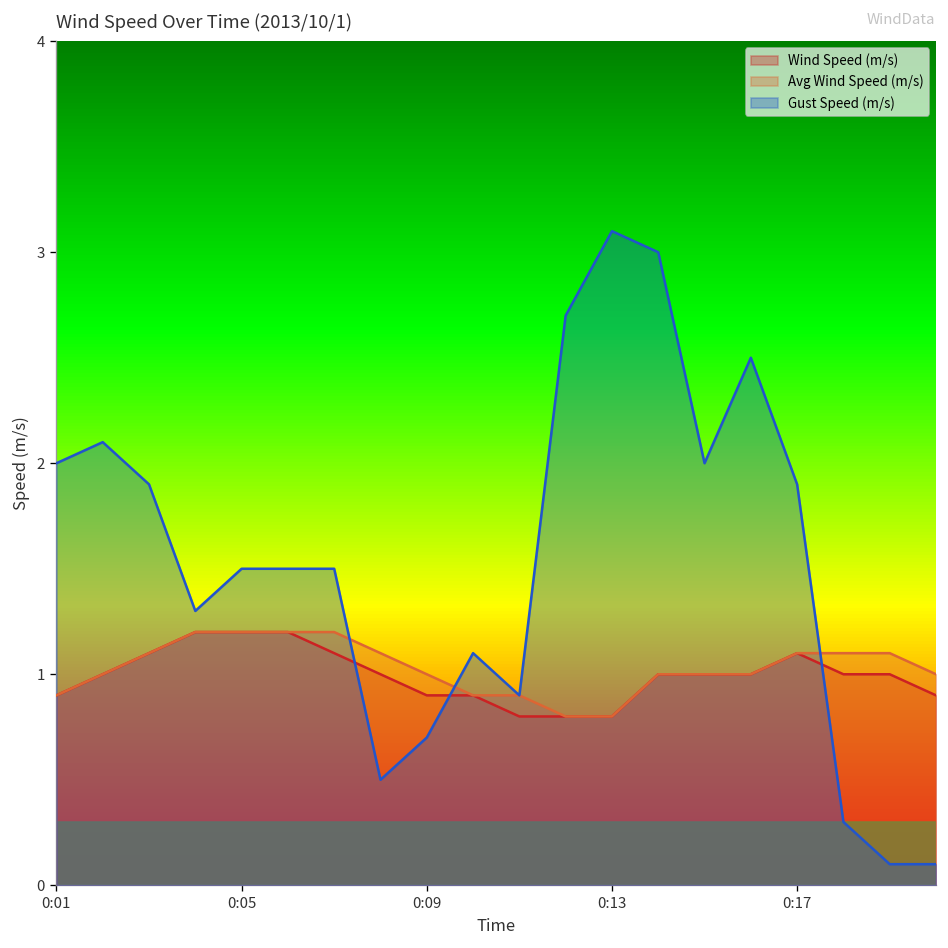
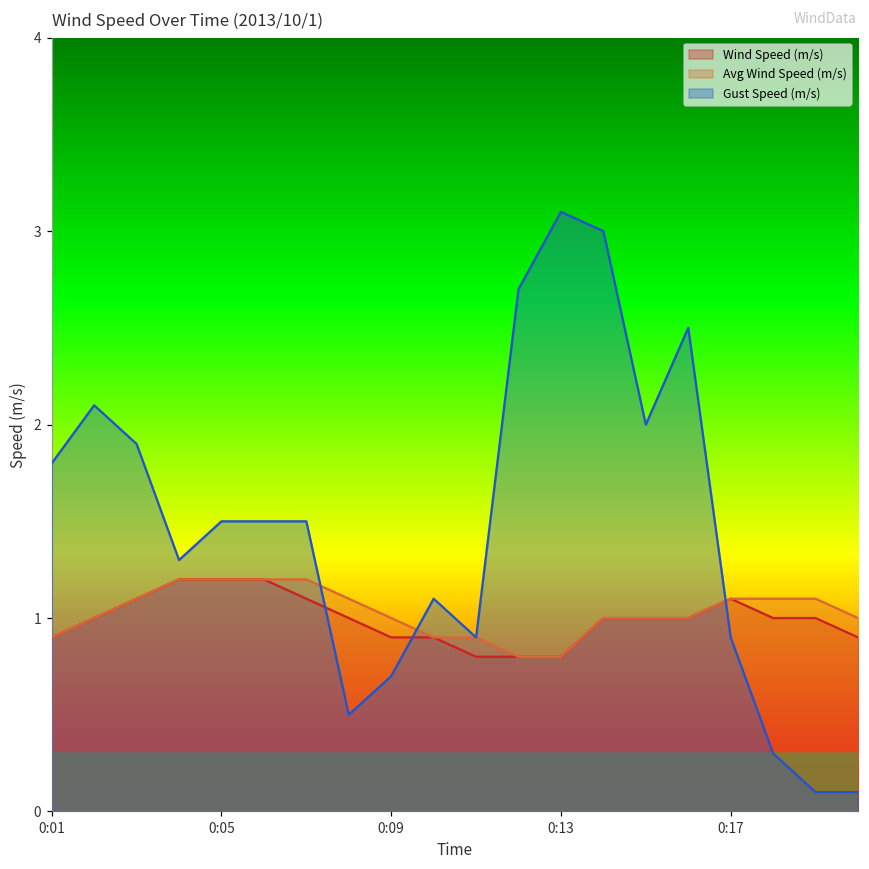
  {
    "Gust Speed (m/s)": {
-     "0:01": 2.0,
+     "0:01": 1.8,
      "0:05": 1.5,
      "0:09": 0.7,
      "0:13": 3.1,
-     "0:17": 1.9
+     "0:17": 0.9
    }
  }
